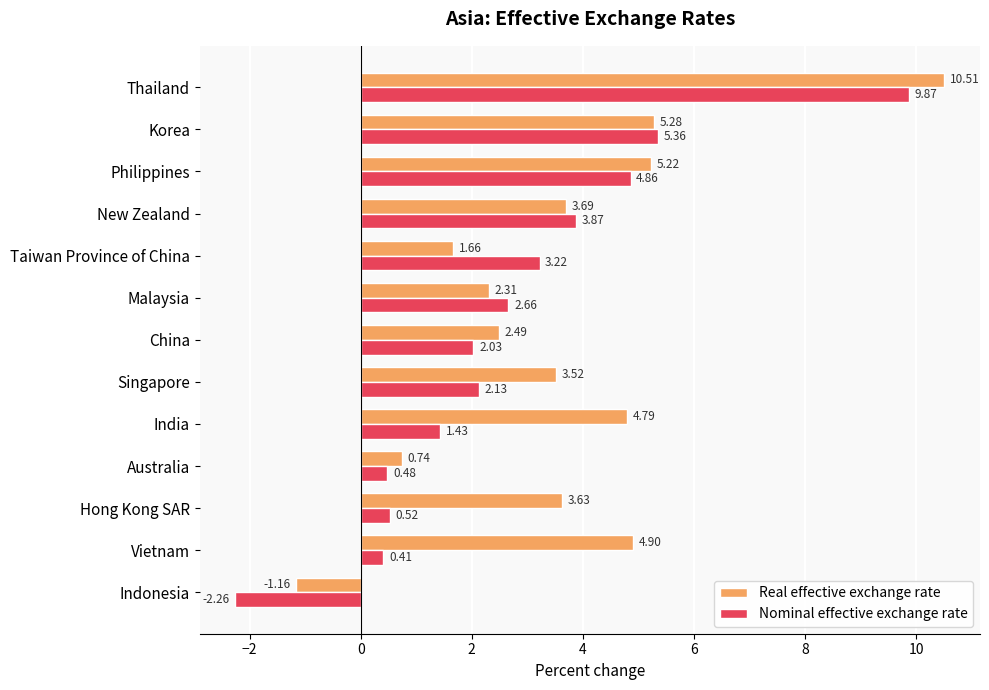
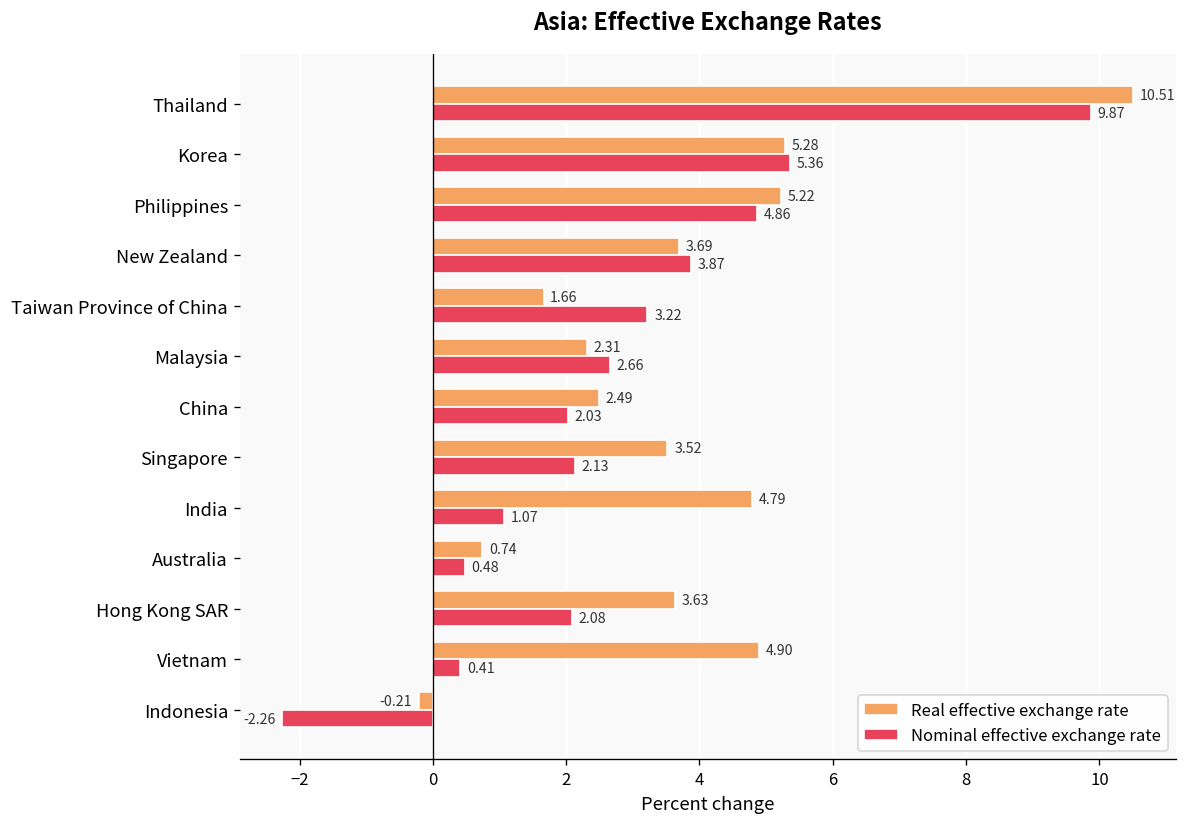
  {
    "Real effective exchange rate": {
      "Thailand": 10.51,
      "Korea": 5.28,
      "Philippines": 5.22,
      "New Zealand": 3.69,
      "Taiwan Province of China": 1.66,
      "Malaysia": 2.31,
      "China": 2.49,
      "Singapore": 3.52,
      "India": 4.79,
      "Australia": 0.74,
      "Hong Kong SAR": 3.63,
      "Vietnam": 4.90,
-     "Indonesia": -1.16
+     "Indonesia": -0.21
    },
    "Nominal effective exchange rate": {
      "Thailand": 9.87,
      "Korea": 5.36,
      "Philippines": 4.86,
      "New Zealand": 3.87,
      "Taiwan Province of China": 3.22,
      "Malaysia": 2.66,
      "China": 2.03,
      "Singapore": 2.13,
-     "India": 1.43,
+     "India": 1.07,
      "Australia": 0.48,
-     "Hong Kong SAR": 0.52,
+     "Hong Kong SAR": 2.08,
      "Vietnam": 0.41,
      "Indonesia": -2.26
    }
  }
